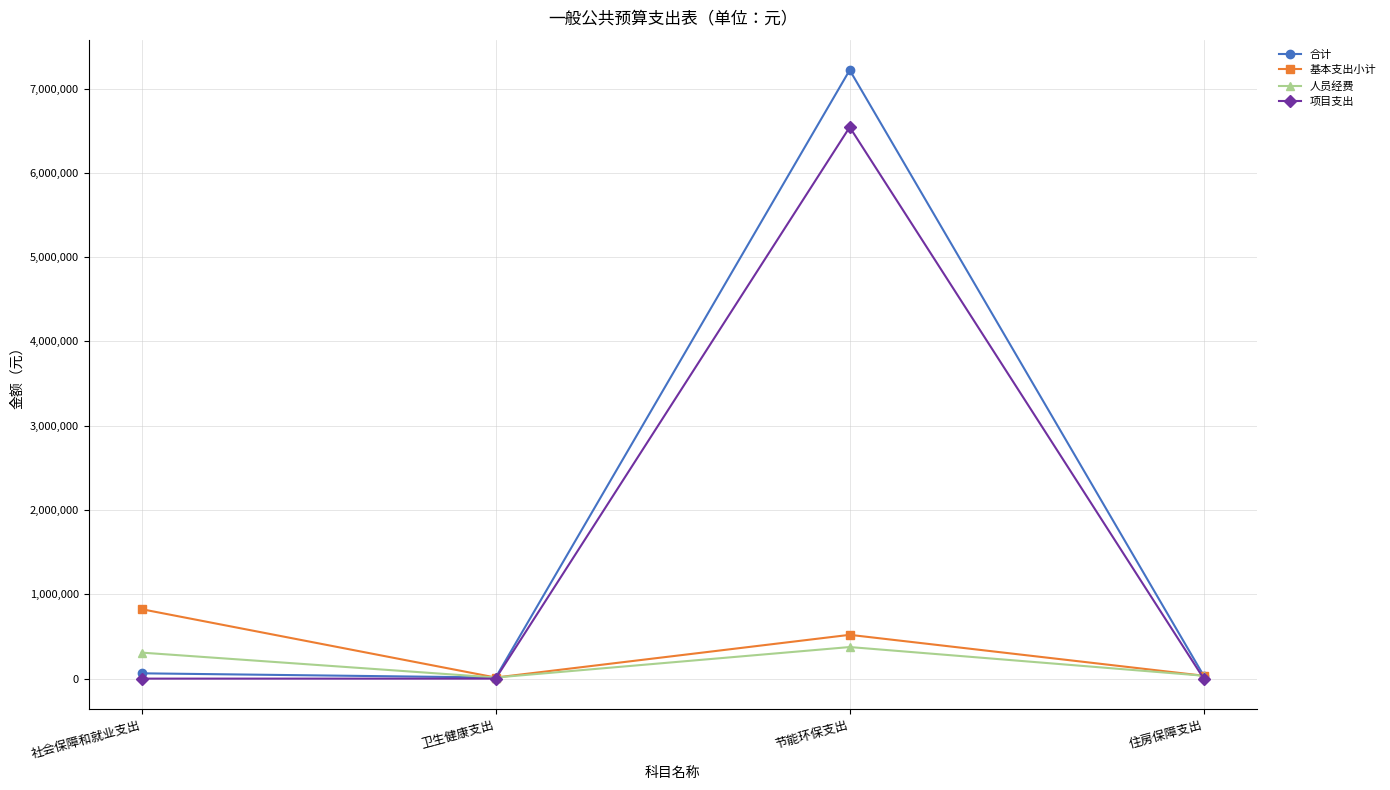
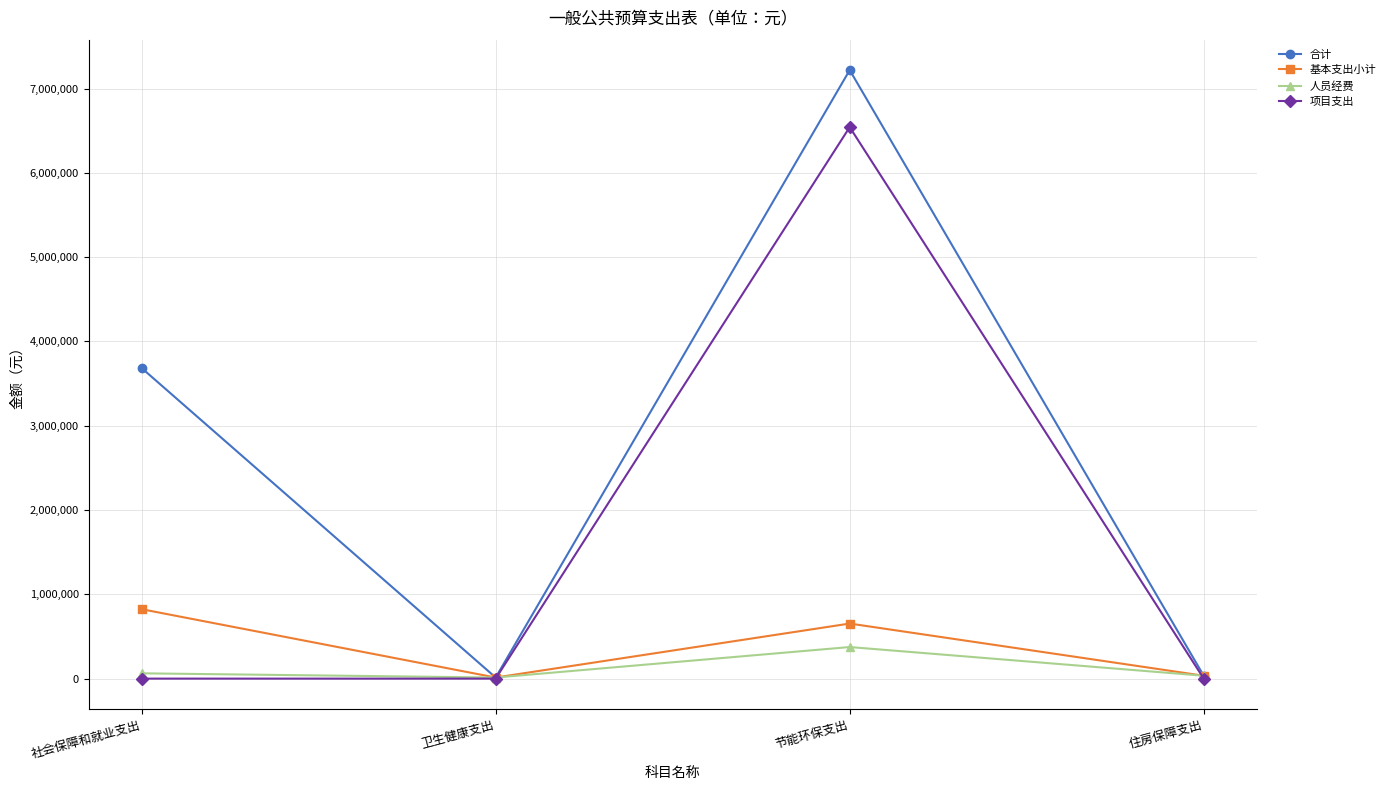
  {
    "合计": {
-     "社会保障和就业支出": "100,000",
+     "社会保障和就业支出": "3,700,000",
      "节能环保支出": "7,200,000"
    },
    "基本支出小计": {
      "社会保障和就业支出": "800,000",
-     "节能环保支出": "500,000"
+     "节能环保支出": "700,000"
    },
    "人员经费": {
-     "社会保障和就业支出": "300,000",
+     "社会保障和就业支出": "100,000",
      "节能环保支出": "400,000"
    },
    "项目支出": {
      "社会保障和就业支出": "0",
      "节能环保支出": "6,500,000",
      "住房保障支出": "0"
    }
  }
